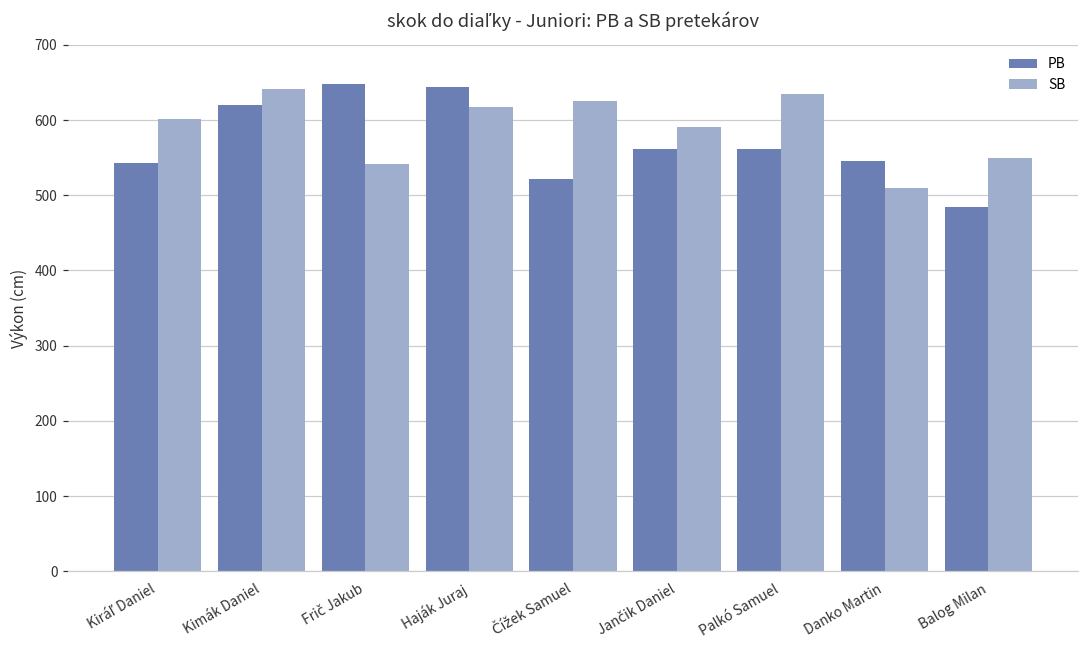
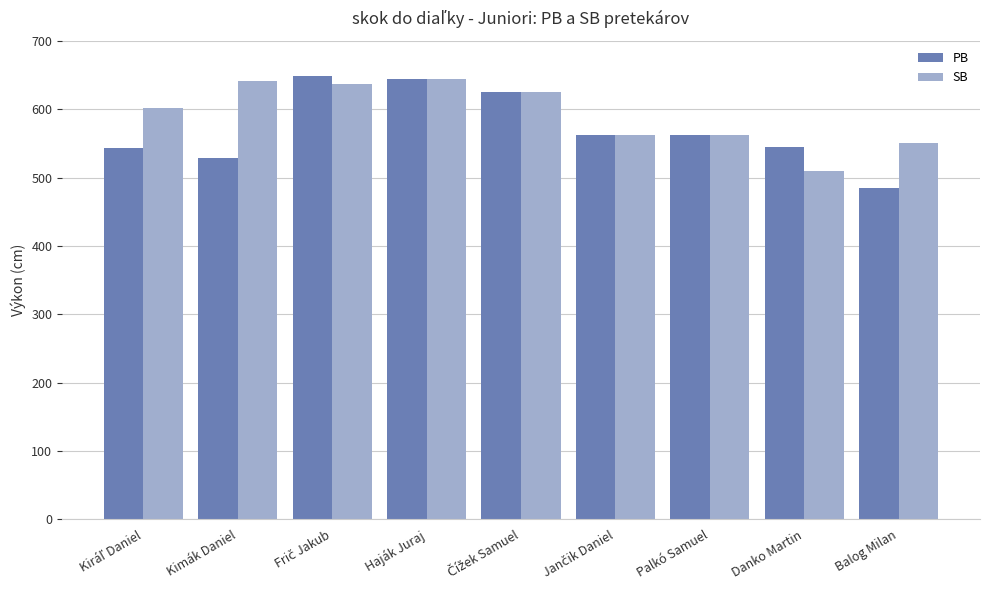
  {
    "PB": {
      "Kiráľ Daniel": 540,
-     "Kimák Daniel": 620,
+     "Kimák Daniel": 530,
      "Frič Jakub": 650,
      "Haják Juraj": 640,
-     "Čížek Samuel": 520,
+     "Čížek Samuel": 630,
      "Jančik Daniel": 560,
      "Palkó Samuel": 560,
      "Danko Martin": 550,
      "Balog Milan": 480
    },
    "SB": {
      "Kiráľ Daniel": 600,
      "Kimák Daniel": 640,
-     "Frič Jakub": 540,
-     "Haják Juraj": 620,
+     "Frič Jakub": 640,
+     "Haják Juraj": 640,
      "Čížek Samuel": 630,
-     "Jančik Daniel": 590,
-     "Palkó Samuel": 630,
+     "Jančik Daniel": 560,
+     "Palkó Samuel": 560,
      "Danko Martin": 510,
      "Balog Milan": 550
    }
  }
